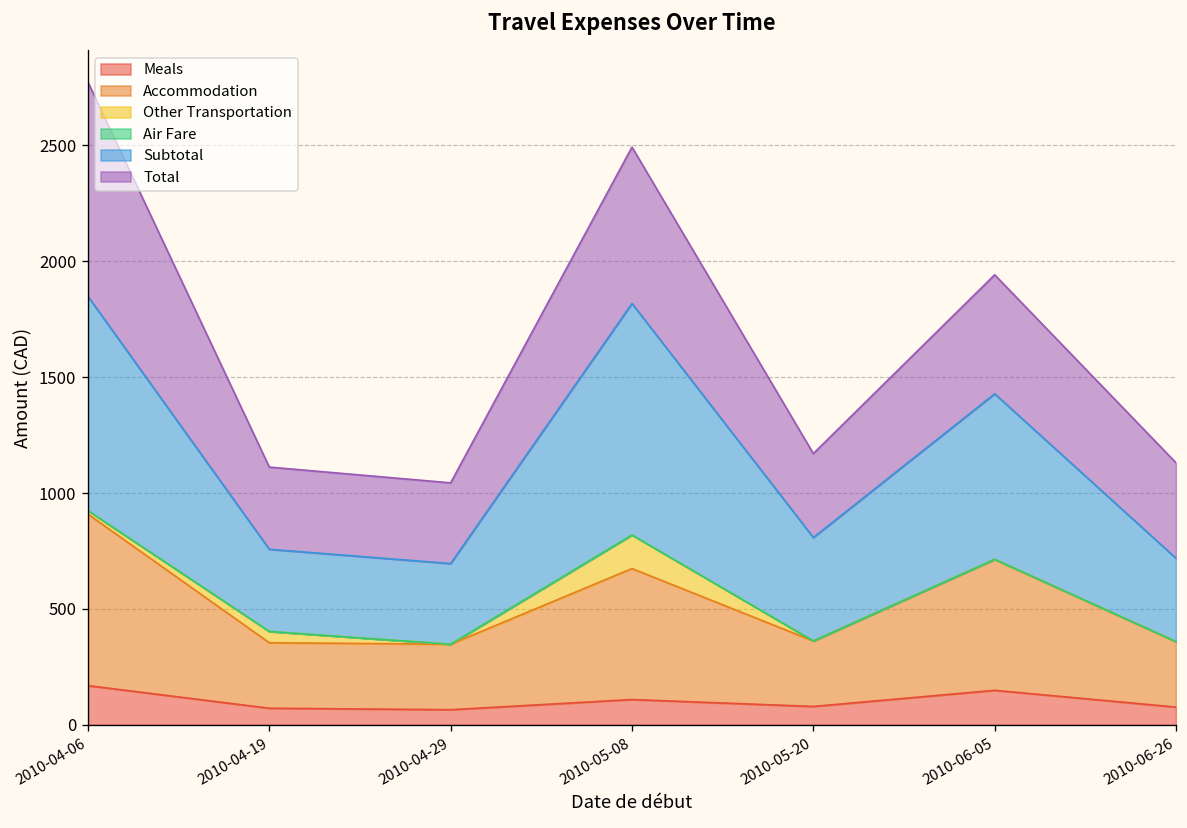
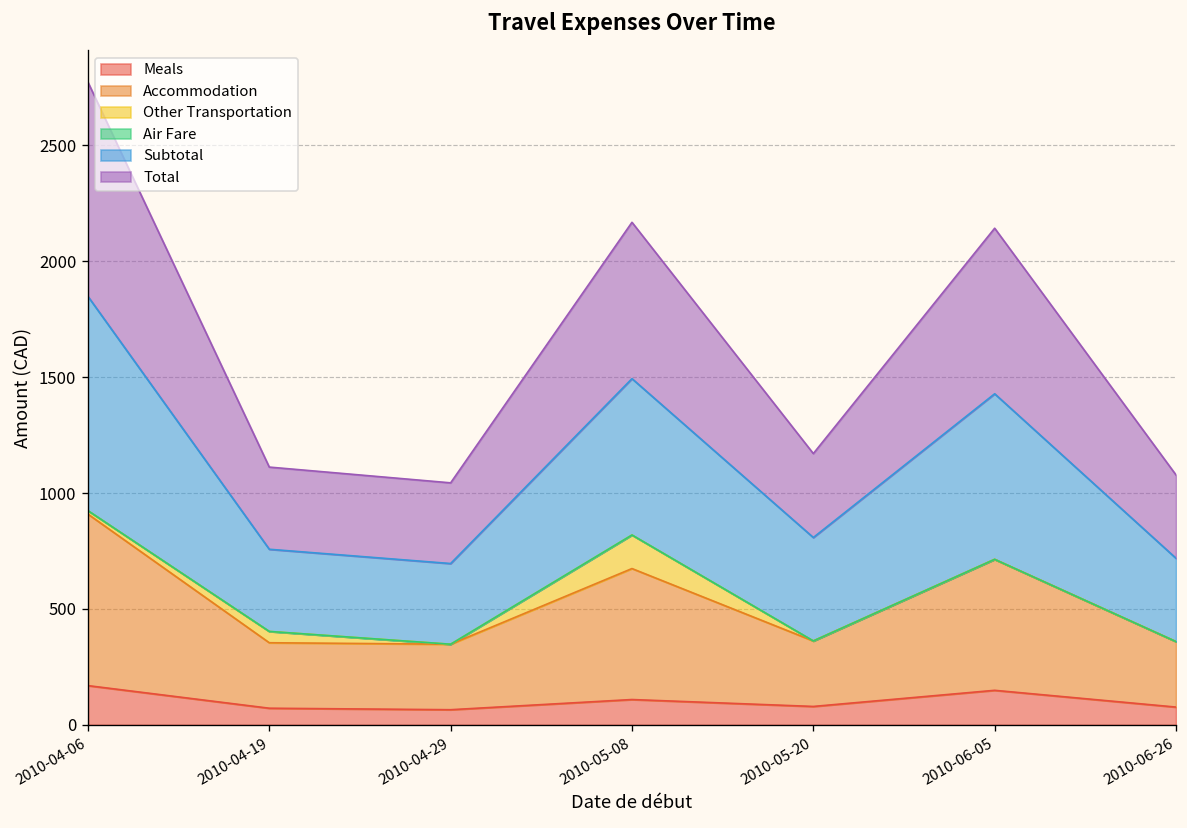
  {
    "Subtotal": {
      "2010-04-06": 920,
      "2010-04-19": 350,
      "2010-04-29": 350,
-     "2010-05-08": 1000,
+     "2010-05-08": 670,
      "2010-05-20": 450,
      "2010-06-05": 710,
      "2010-06-26": 360
    },
    "Total": {
      "2010-04-06": 920,
      "2010-04-19": 350,
      "2010-04-29": 350,
      "2010-05-08": 670,
      "2010-05-20": 360,
-     "2010-06-05": 510,
-     "2010-06-26": 410
+     "2010-06-05": 710,
+     "2010-06-26": 360
    }
  }
